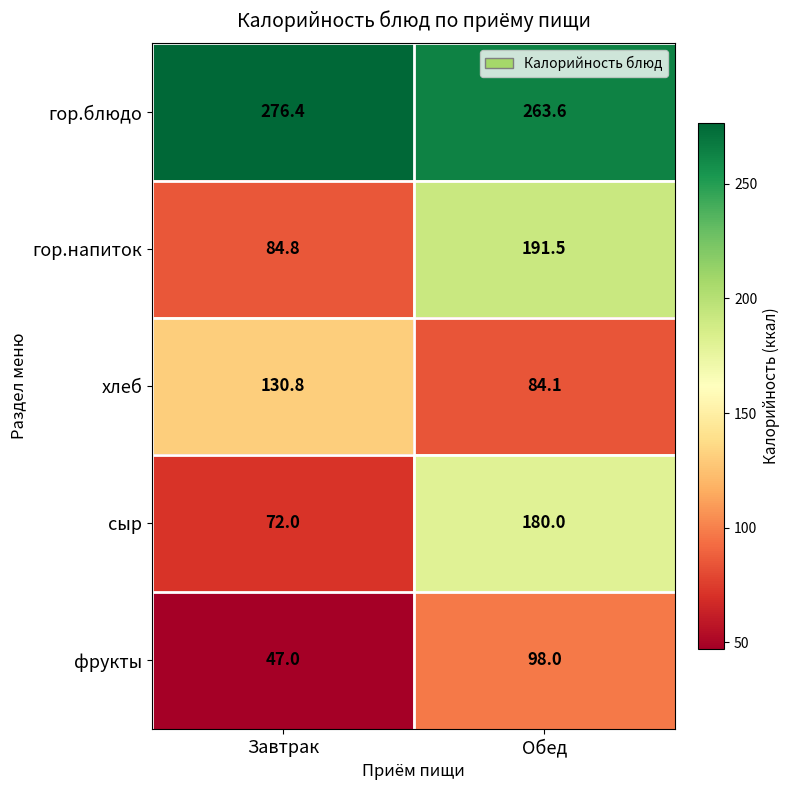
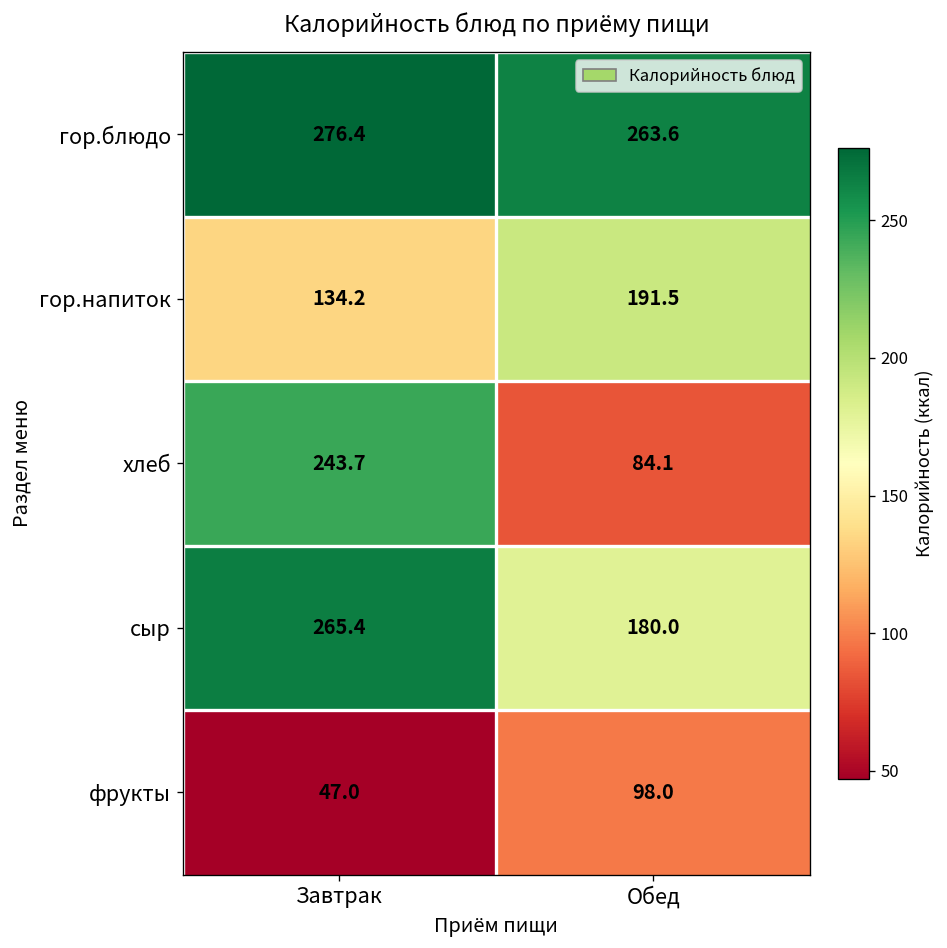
  {
    "гор.блюдо": {
      "Завтрак": 276.4,
      "Обед": 263.6
    },
    "гор.напиток": {
-     "Завтрак": 84.8,
+     "Завтрак": 134.2,
      "Обед": 191.5
    },
    "хлеб": {
-     "Завтрак": 130.8,
+     "Завтрак": 243.7,
      "Обед": 84.1
    },
    "сыр": {
-     "Завтрак": 72.0,
+     "Завтрак": 265.4,
      "Обед": 180.0
    },
    "фрукты": {
      "Завтрак": 47.0,
      "Обед": 98.0
    }
  }
